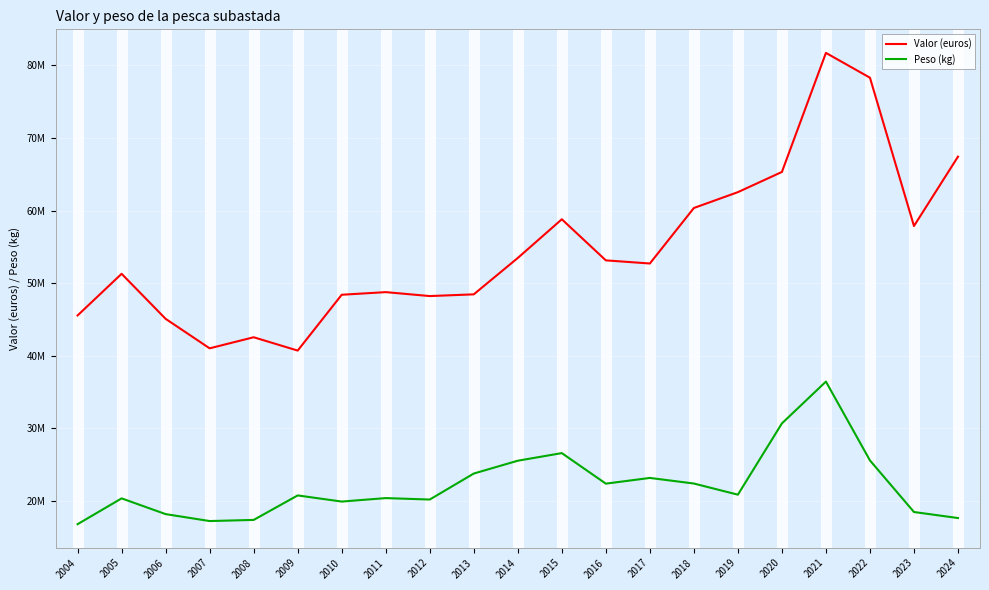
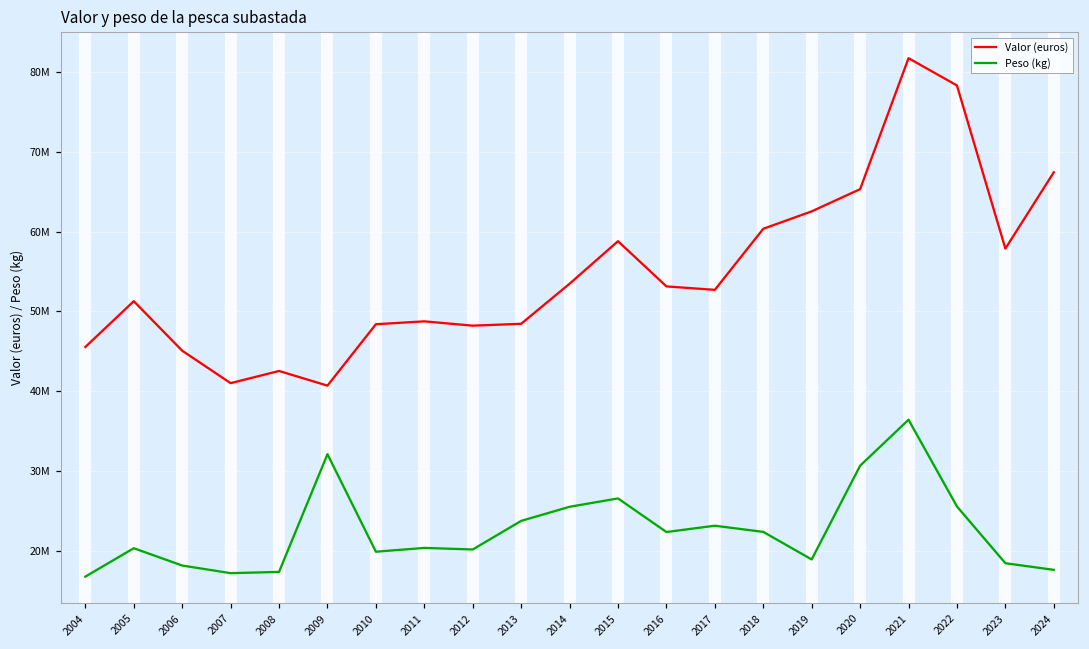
  {
    "Valor (euros)": {
      "2004": 46000000,
      "2005": 51000000,
      "2006": 45000000,
      "2007": 41000000,
      "2008": 43000000,
      "2009": 41000000,
      "2010": 48000000,
      "2011": 49000000,
      "2012": 48000000,
      "2013": 48000000,
      "2014": 53000000,
      "2015": 59000000,
      "2016": 53000000,
      "2017": 53000000,
      "2018": 60000000,
      "2019": 63000000,
      "2020": 65000000,
      "2021": 82000000,
      "2022": 78000000,
      "2023": 58000000,
      "2024": 67000000
    },
    "Peso (kg)": {
      "2004": 17000000,
      "2005": 20000000,
      "2006": 18000000,
      "2007": 17000000,
      "2008": 17000000,
-     "2009": 21000000,
+     "2009": 32000000,
      "2010": 20000000,
      "2011": 20000000,
      "2012": 20000000,
      "2013": 24000000,
      "2014": 26000000,
      "2015": 27000000,
      "2016": 22000000,
      "2017": 23000000,
      "2018": 22000000,
-     "2019": 21000000,
+     "2019": 19000000,
      "2020": 31000000,
      "2021": 36000000,
      "2022": 26000000,
      "2023": 18000000,
      "2024": 18000000
    }
  }
